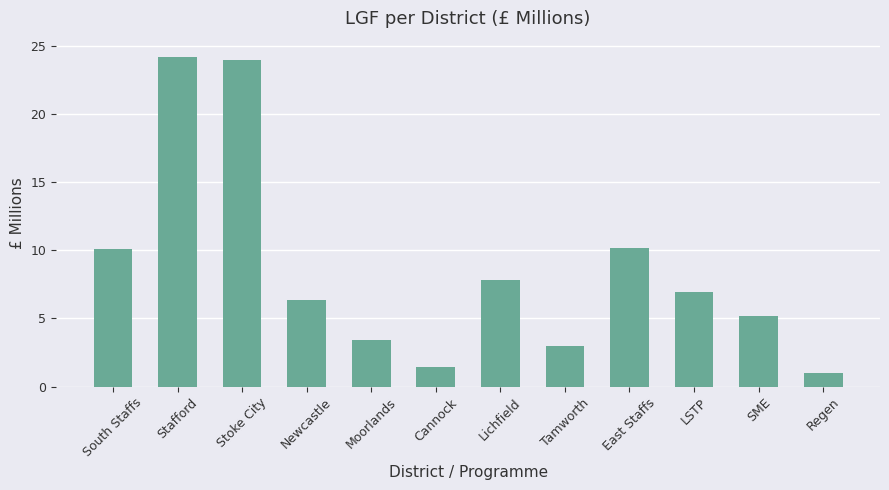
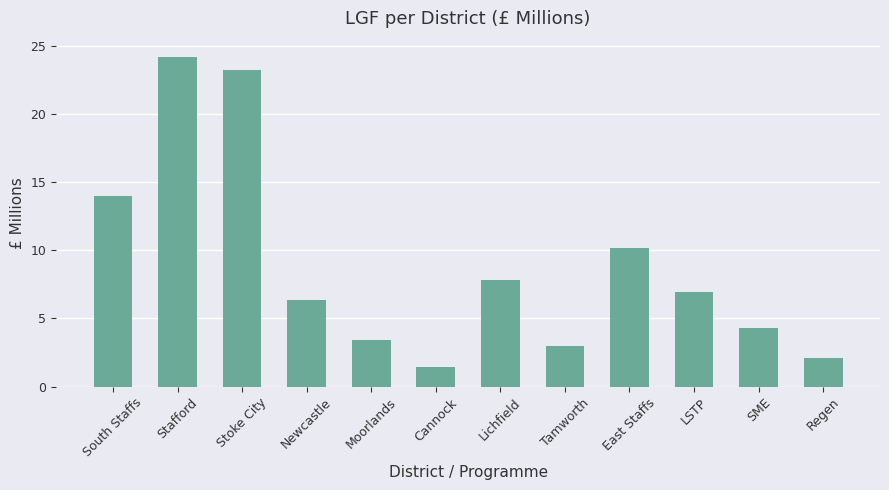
  {
-   "South Staffs": 10.1,
+   "South Staffs": 14.0,
    "Stafford": 24.2,
-   "Stoke City": 24.0,
+   "Stoke City": 23.3,
    "Newcastle": 6.4,
    "Moorlands": 3.4,
    "Cannock": 1.4,
    "Lichfield": 7.8,
    "Tamworth": 3.0,
    "East Staffs": 10.2,
    "LSTP": 7.0,
-   "SME": 5.2,
-   "Regen": 1.0
+   "SME": 4.3,
+   "Regen": 2.1
  }
